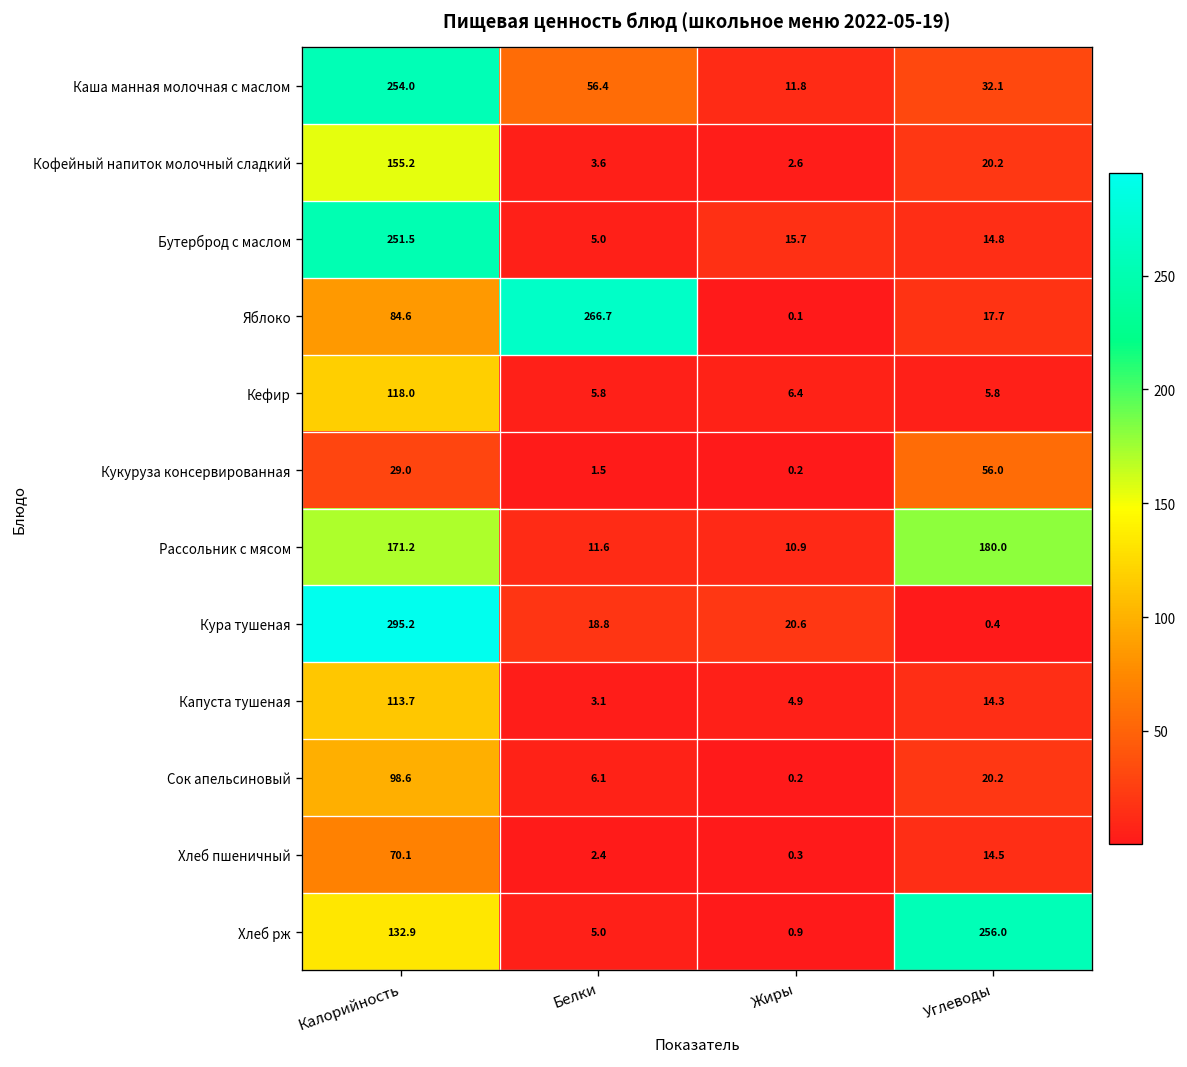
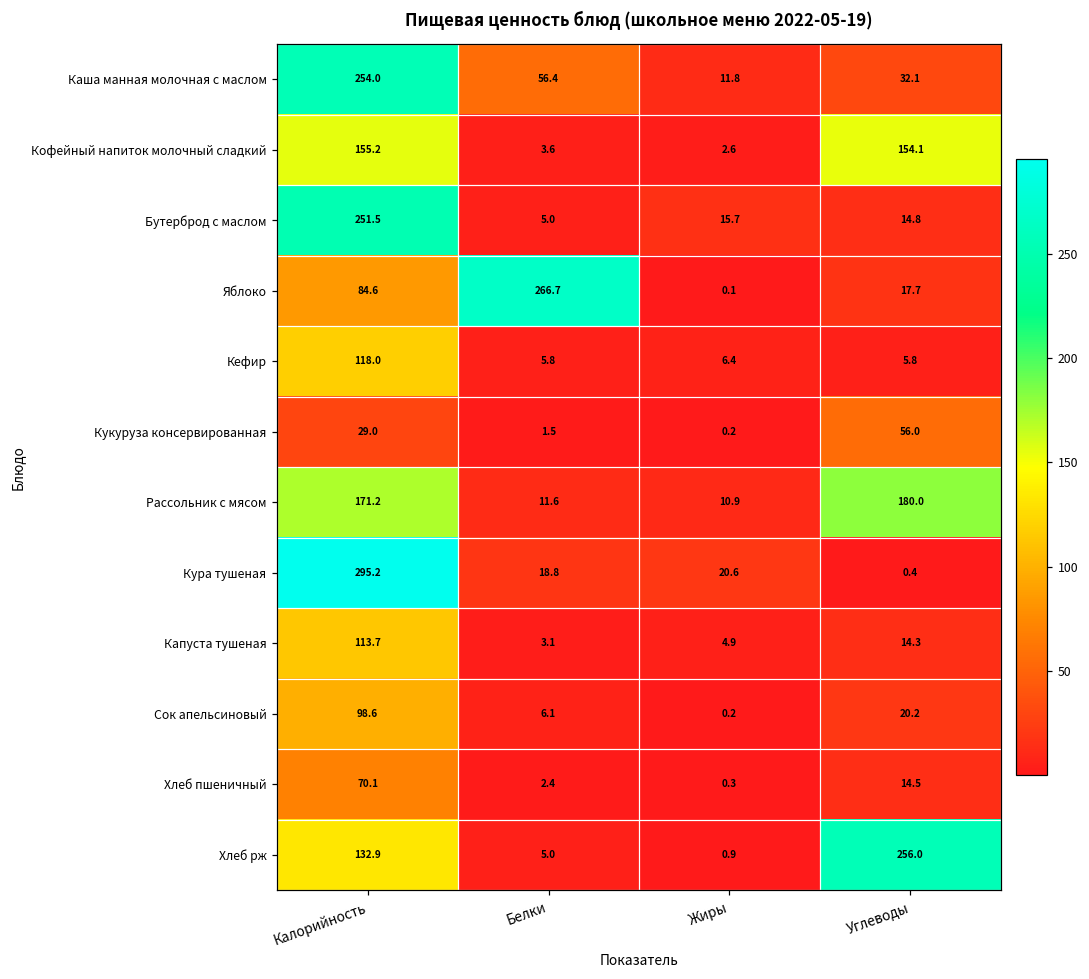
  {
    "Каша манная молочная с маслом": {
      "Калорийность": 254.0,
      "Белки": 56.4,
      "Жиры": 11.8,
      "Углеводы": 32.1
    },
    "Кофейный напиток молочный сладкий": {
      "Калорийность": 155.2,
      "Белки": 3.6,
      "Жиры": 2.6,
-     "Углеводы": 20.2
+     "Углеводы": 154.1
    },
    "Бутерброд с маслом": {
      "Калорийность": 251.5,
      "Белки": 5.0,
      "Жиры": 15.7,
      "Углеводы": 14.8
    },
    "Яблоко": {
      "Калорийность": 84.6,
      "Белки": 266.7,
      "Жиры": 0.1,
      "Углеводы": 17.7
    },
    "Кефир": {
      "Калорийность": 118.0,
      "Белки": 5.8,
      "Жиры": 6.4,
      "Углеводы": 5.8
    },
    "Кукуруза консервированная": {
      "Калорийность": 29.0,
      "Белки": 1.5,
      "Жиры": 0.2,
      "Углеводы": 56.0
    },
    "Рассольник с мясом": {
      "Калорийность": 171.2,
      "Белки": 11.6,
      "Жиры": 10.9,
      "Углеводы": 180.0
    },
    "Кура тушеная": {
      "Калорийность": 295.2,
      "Белки": 18.8,
      "Жиры": 20.6,
      "Углеводы": 0.4
    },
    "Капуста тушеная": {
      "Калорийность": 113.7,
      "Белки": 3.1,
      "Жиры": 4.9,
      "Углеводы": 14.3
    },
    "Сок апельсиновый": {
      "Калорийность": 98.6,
      "Белки": 6.1,
      "Жиры": 0.2,
      "Углеводы": 20.2
    },
    "Хлеб пшеничный": {
      "Калорийность": 70.1,
      "Белки": 2.4,
      "Жиры": 0.3,
      "Углеводы": 14.5
    },
    "Хлеб рж": {
      "Калорийность": 132.9,
      "Белки": 5.0,
      "Жиры": 0.9,
      "Углеводы": 256.0
    }
  }
